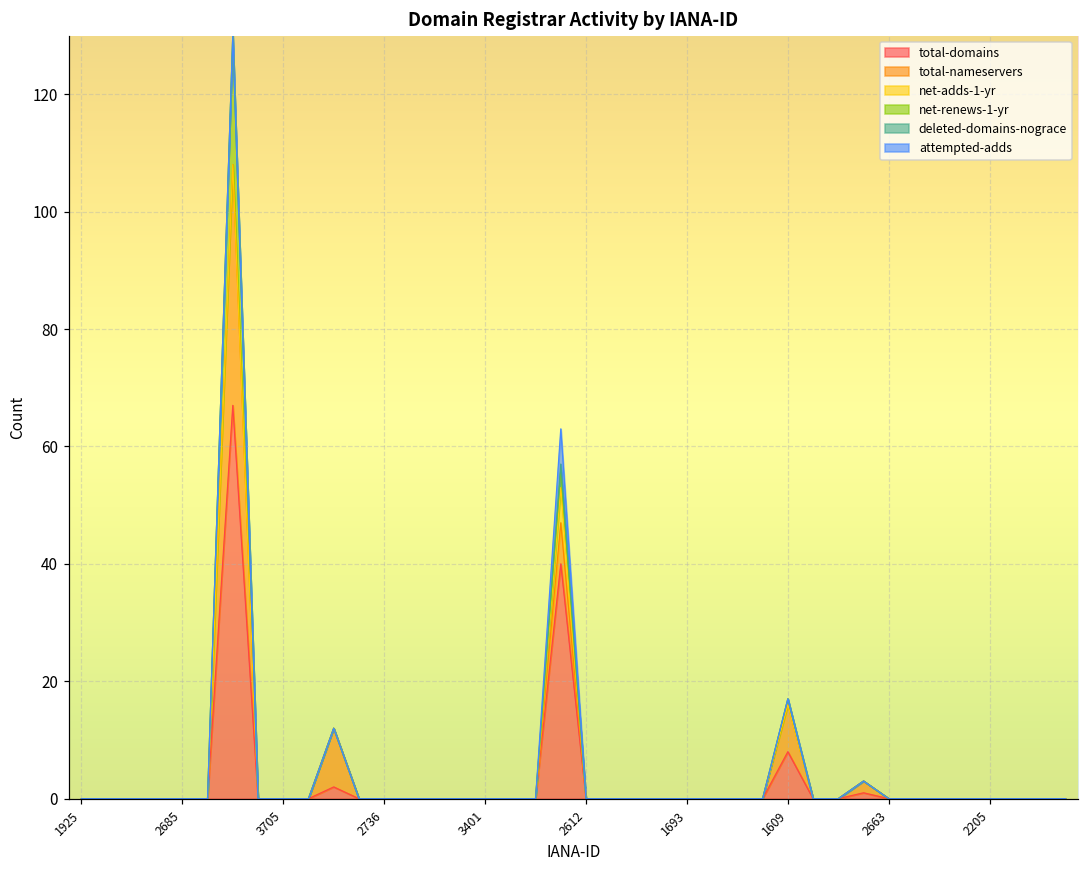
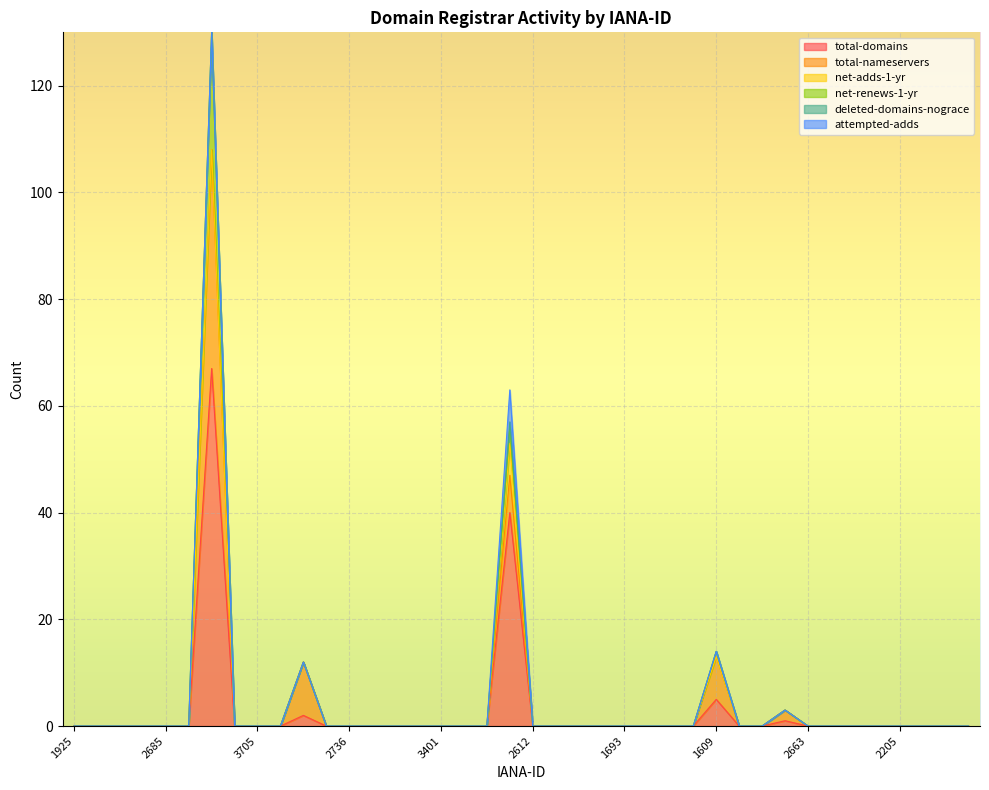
  {
    "total-domains": {
-     "1609": 8
+     "1609": 5
    }
  }
